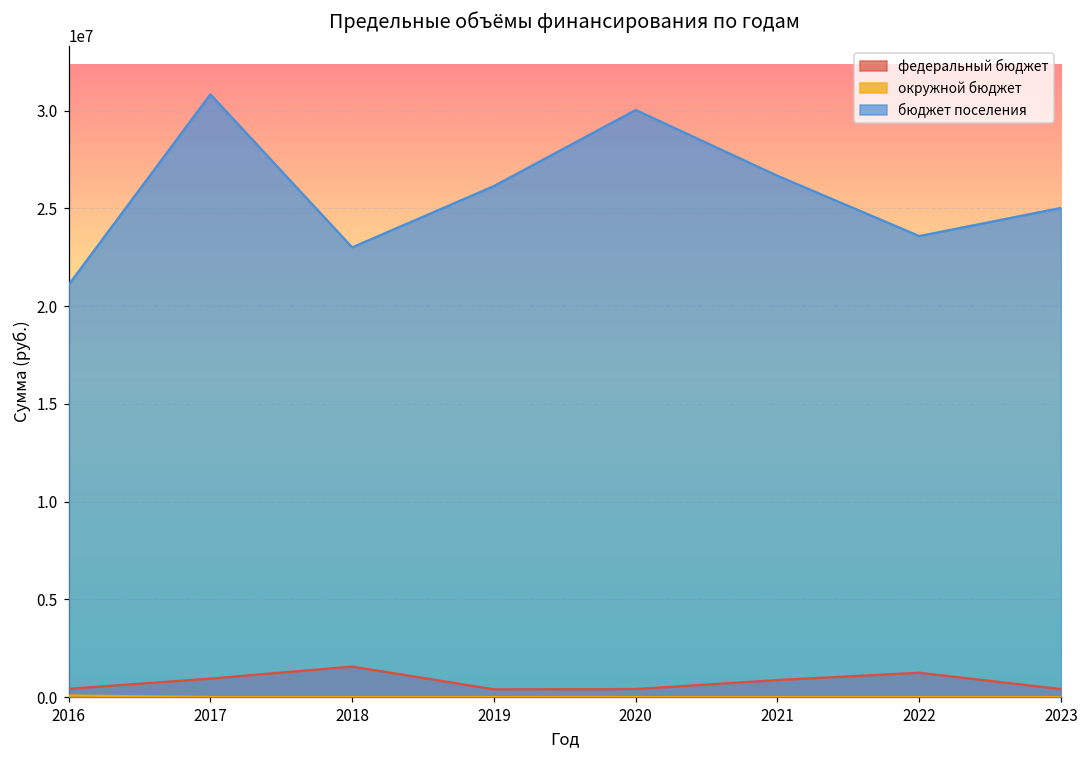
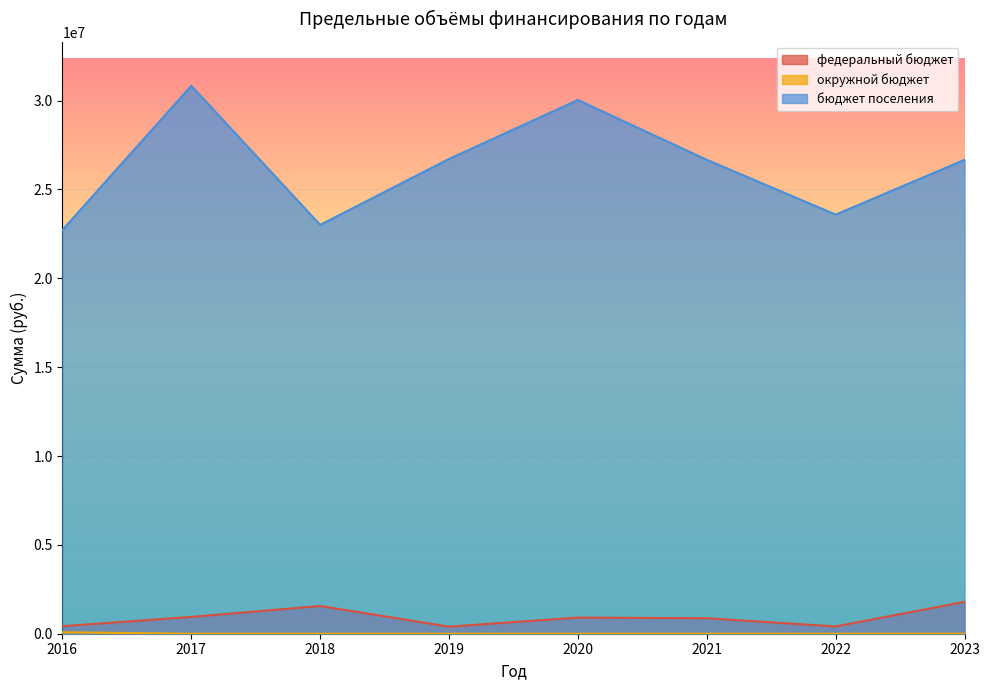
  {
    "федеральный бюджет": {
      "2016": 400000,
      "2017": 900000,
      "2018": 1600000,
      "2019": 400000,
-     "2020": 400000,
+     "2020": 900000,
      "2021": 900000,
-     "2022": 1200000,
-     "2023": 400000
+     "2022": 400000,
+     "2023": 1800000
    },
    "окружной бюджет": {
      "2016": 100000,
      "2017": 0,
      "2018": 0,
      "2019": 0,
      "2020": 0,
      "2021": 0,
      "2022": 0,
      "2023": 0
    },
    "бюджет поселения": {
-     "2016": 21100000,
+     "2016": 22700000,
      "2017": 30800000,
      "2018": 23000000,
-     "2019": 26100000,
+     "2019": 26700000,
      "2020": 30000000,
      "2021": 26700000,
      "2022": 23600000,
-     "2023": 25000000
+     "2023": 26700000
    }
  }
